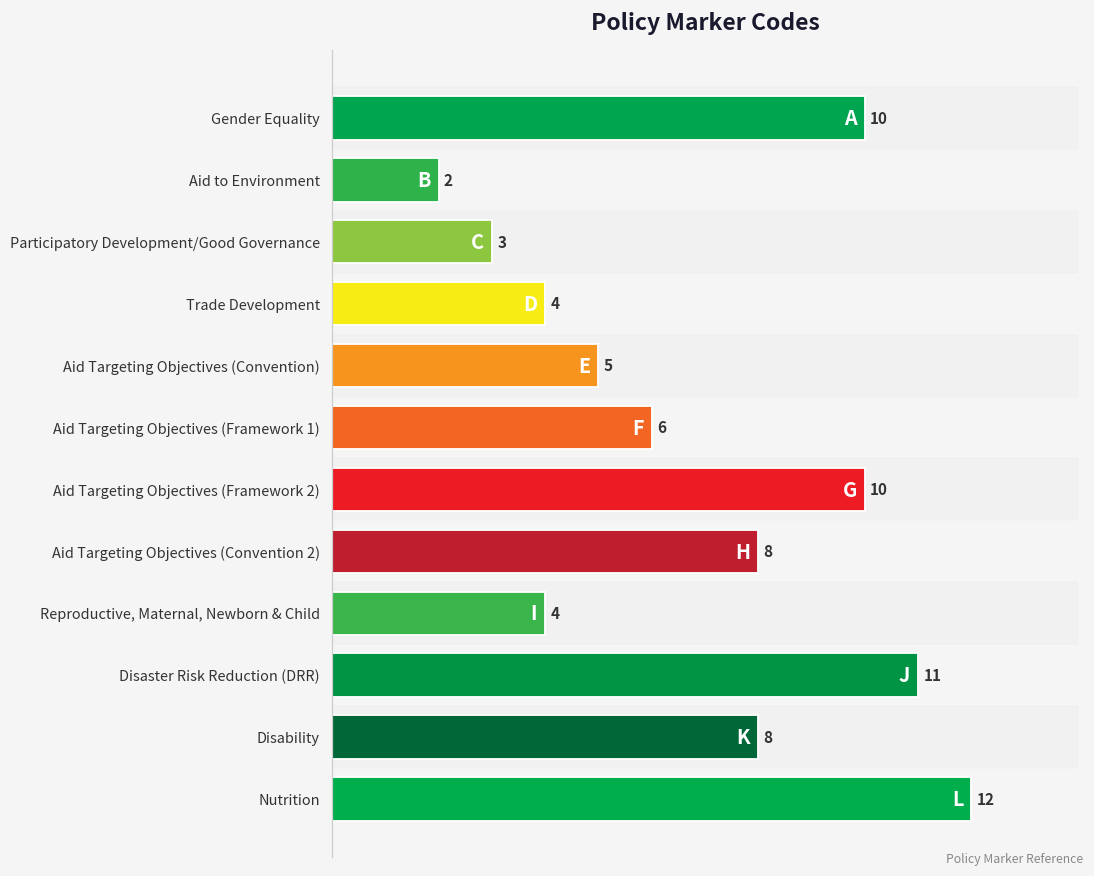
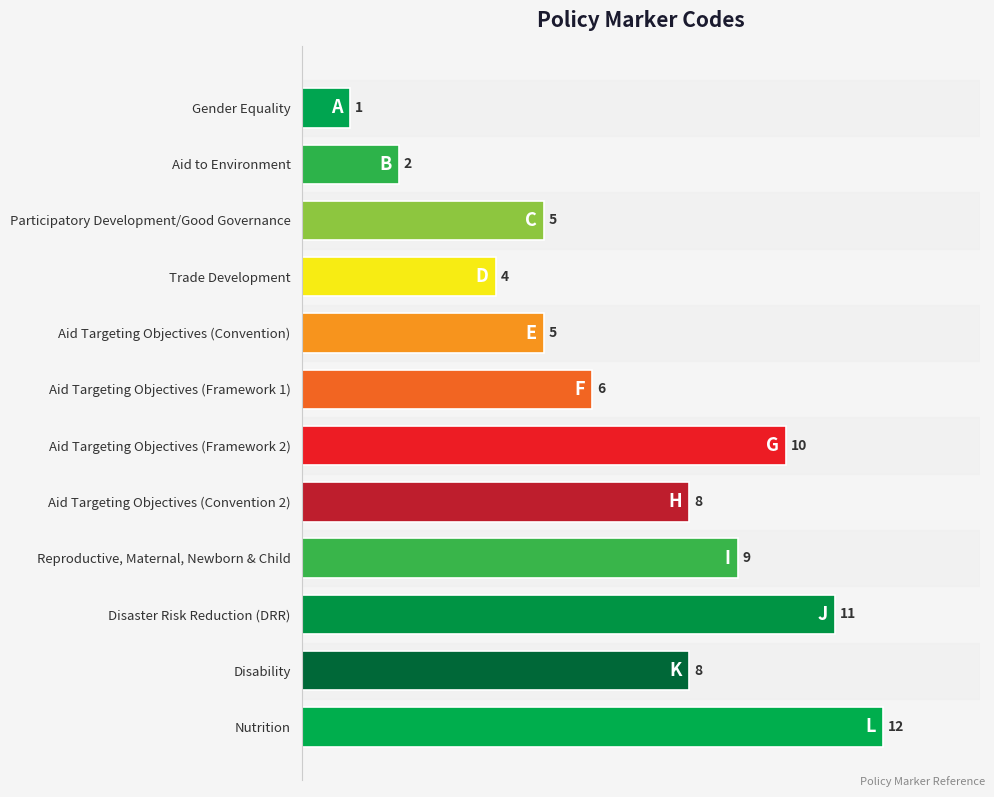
  {
-   "Gender Equality": 10,
+   "Gender Equality": 1,
    "Aid to Environment": 2,
-   "Participatory Development/Good Governance": 3,
+   "Participatory Development/Good Governance": 5,
    "Trade Development": 4,
    "Aid Targeting Objectives (Convention)": 5,
    "Aid Targeting Objectives (Framework 1)": 6,
    "Aid Targeting Objectives (Framework 2)": 10,
    "Aid Targeting Objectives (Convention 2)": 8,
-   "Reproductive, Maternal, Newborn & Child": 4,
+   "Reproductive, Maternal, Newborn & Child": 9,
    "Disaster Risk Reduction (DRR)": 11,
    "Disability": 8,
    "Nutrition": 12
  }
